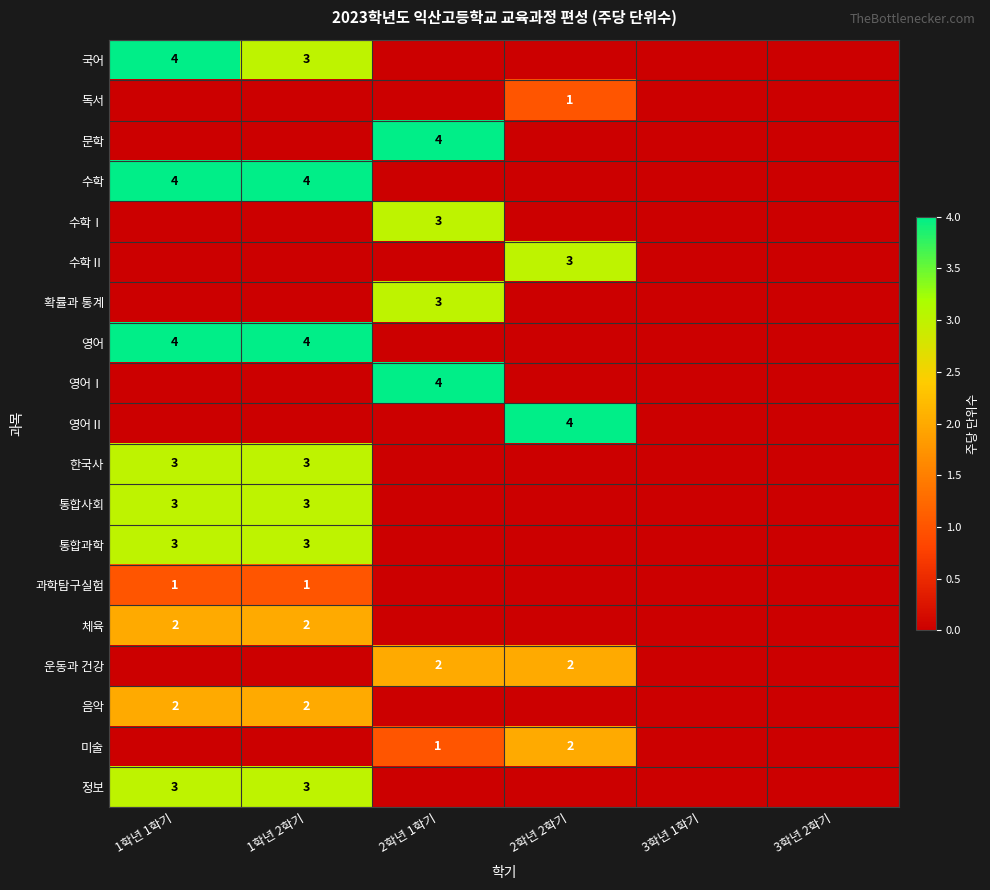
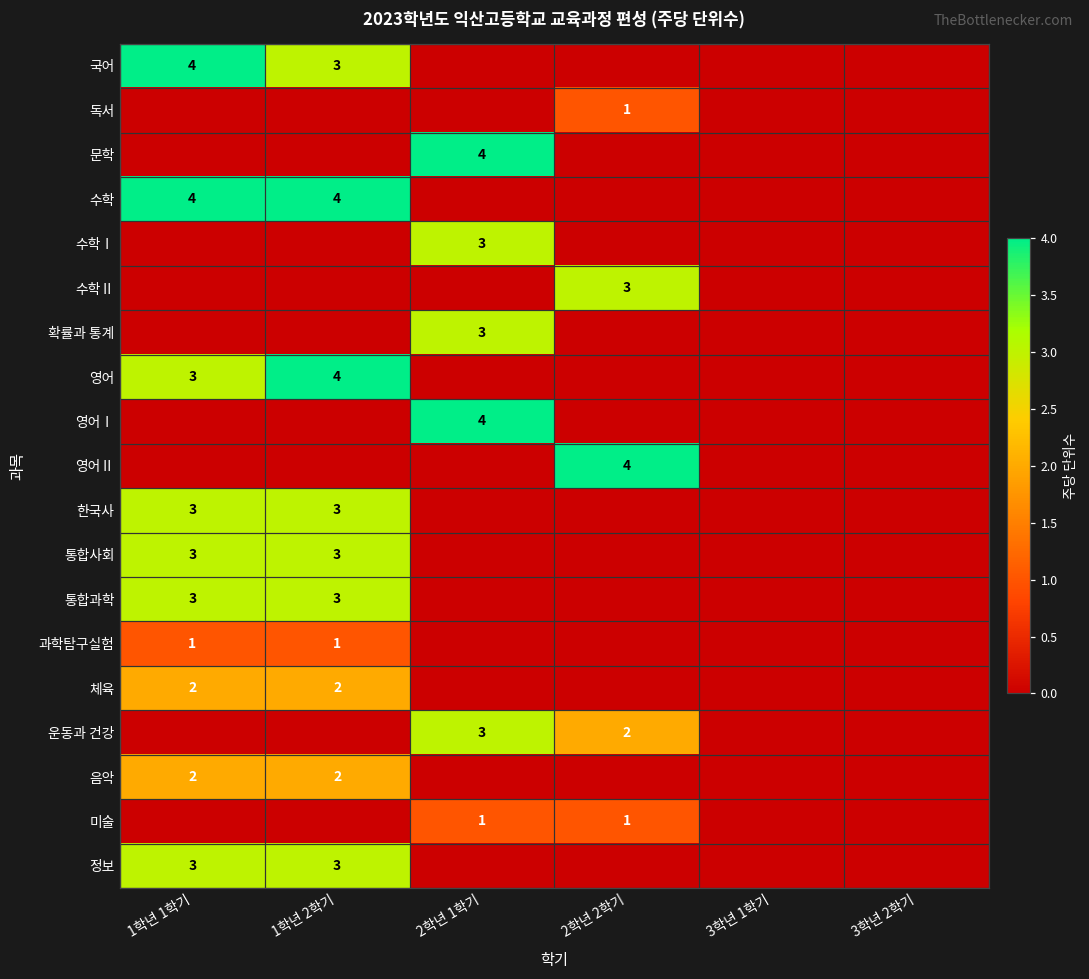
  {
    "국어": {
      "1학년 1학기": 4,
      "1학년 2학기": 3
    },
    "독서": {
      "2학년 2학기": 1
    },
    "문학": {
      "2학년 1학기": 4
    },
    "수학": {
      "1학년 1학기": 4,
      "1학년 2학기": 4
    },
    "수학Ⅰ": {
      "2학년 1학기": 3
    },
    "수학Ⅱ": {
      "2학년 2학기": 3
    },
    "확률과 통계": {
      "2학년 1학기": 3
    },
    "영어": {
-     "1학년 1학기": 4,
+     "1학년 1학기": 3,
      "1학년 2학기": 4
    },
    "영어Ⅰ": {
      "2학년 1학기": 4
    },
    "영어Ⅱ": {
      "2학년 2학기": 4
    },
    "한국사": {
      "1학년 1학기": 3,
      "1학년 2학기": 3
    },
    "통합사회": {
      "1학년 1학기": 3,
      "1학년 2학기": 3
    },
    "통합과학": {
      "1학년 1학기": 3,
      "1학년 2학기": 3
    },
    "과학탐구실험": {
      "1학년 1학기": 1,
      "1학년 2학기": 1
    },
    "체육": {
      "1학년 1학기": 2,
      "1학년 2학기": 2
    },
    "운동과 건강": {
-     "2학년 1학기": 2,
+     "2학년 1학기": 3,
      "2학년 2학기": 2
    },
    "음악": {
      "1학년 1학기": 2,
      "1학년 2학기": 2
    },
    "미술": {
      "2학년 1학기": 1,
-     "2학년 2학기": 2
+     "2학년 2학기": 1
    },
    "정보": {
      "1학년 1학기": 3,
      "1학년 2학기": 3
    }
  }
